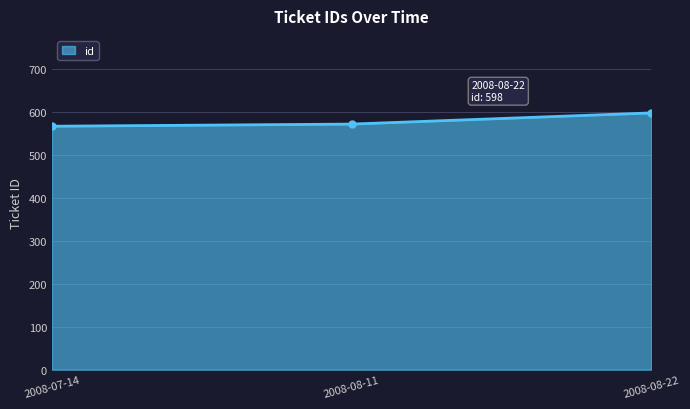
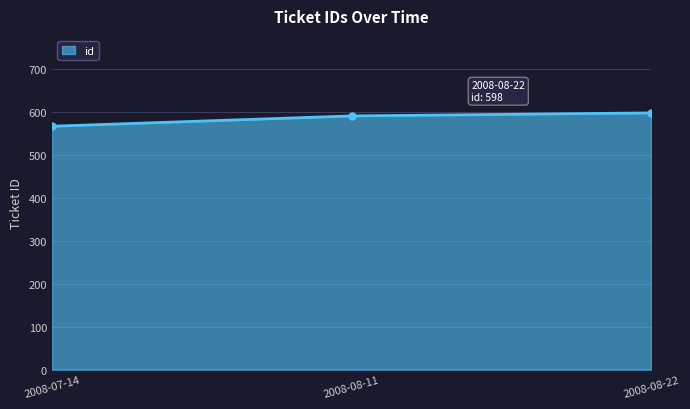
  {
    "2008-07-14": 570,
-   "2008-08-11": 570,
+   "2008-08-11": 590,
    "2008-08-22": 600
  }
